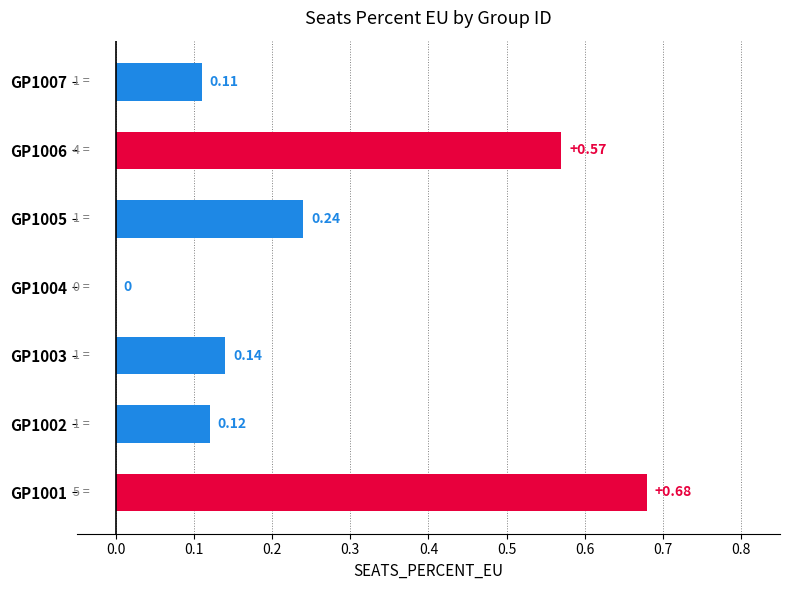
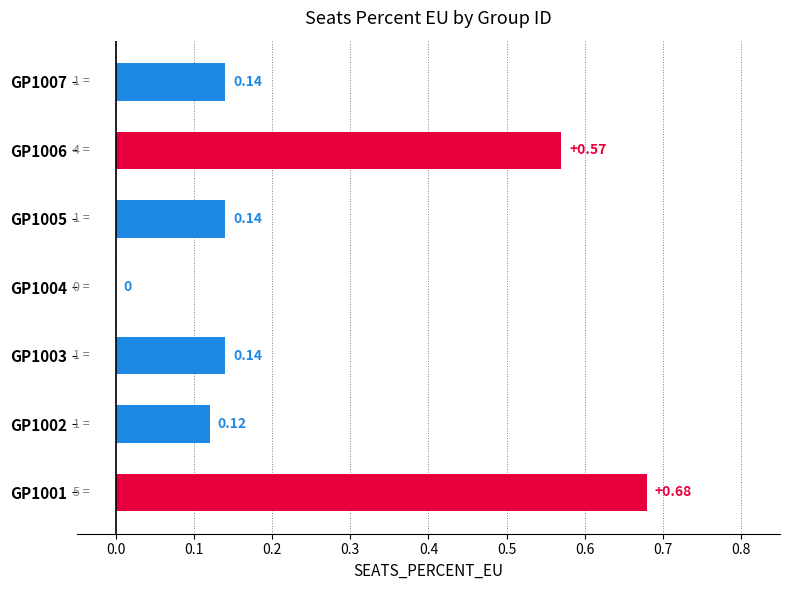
  {
-   "GP1007": "0.11",
+   "GP1007": "0.14",
    "GP1006": "+0.57",
-   "GP1005": "0.24",
+   "GP1005": "0.14",
    "GP1004": "0",
    "GP1003": "0.14",
    "GP1002": "0.12",
    "GP1001": "+0.68"
  }
